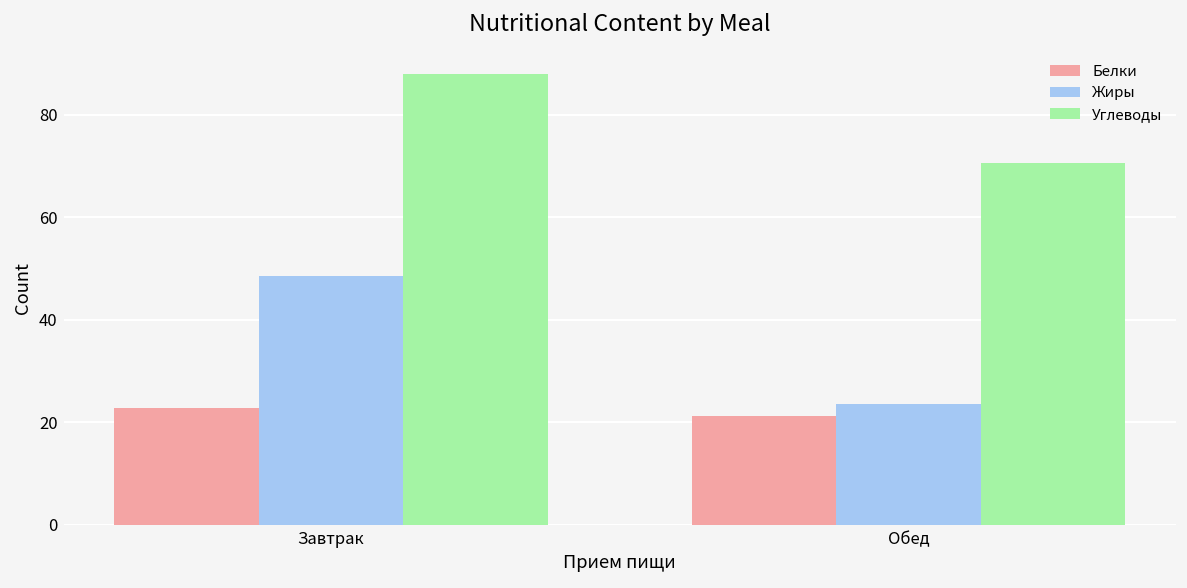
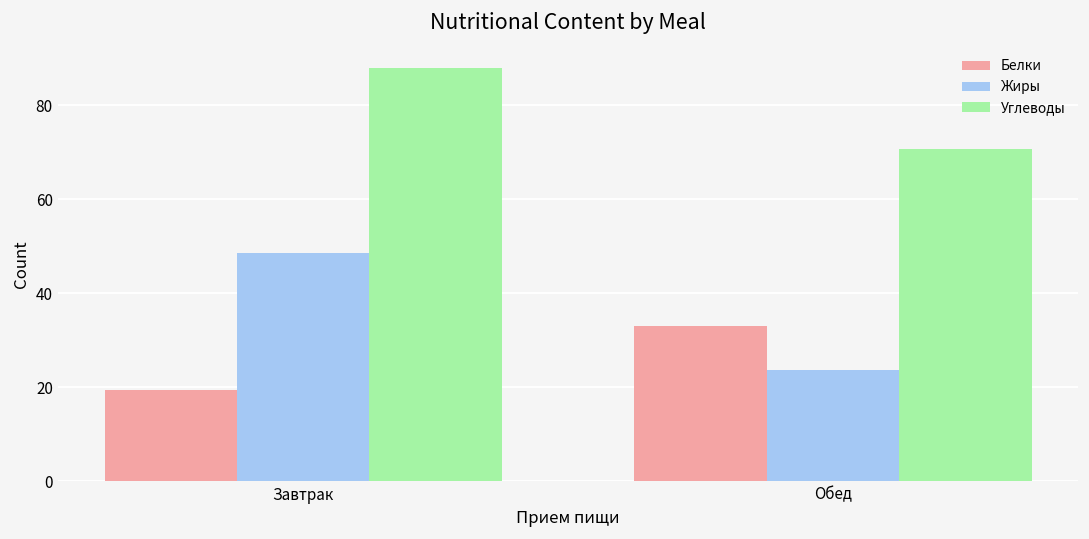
  {
    "Белки": {
-     "Завтрак": 23,
-     "Обед": 21
+     "Завтрак": 20,
+     "Обед": 33
    },
    "Жиры": {
      "Завтрак": 49,
      "Обед": 24
    },
    "Углеводы": {
      "Завтрак": 88,
      "Обед": 71
    }
  }
